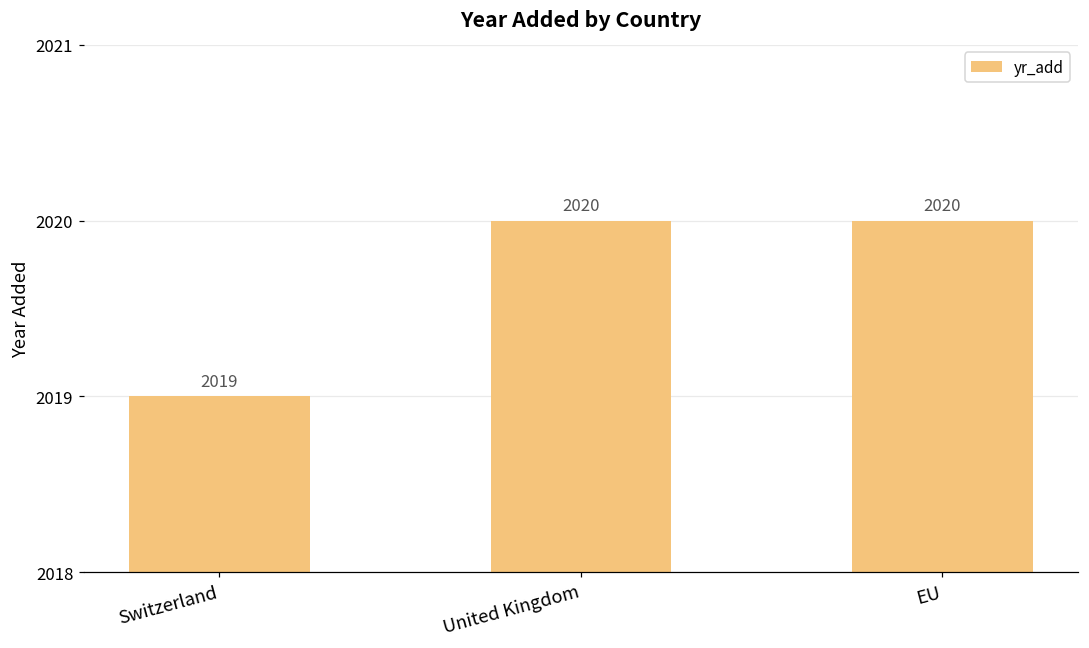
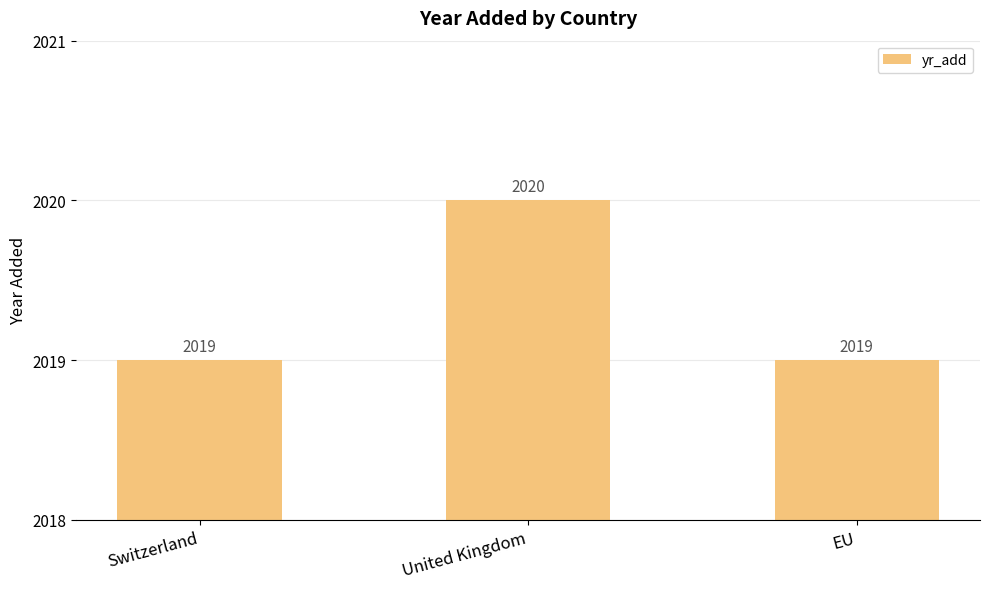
  {
    "Switzerland": 2019,
    "United Kingdom": 2020,
-   "EU": 2020
+   "EU": 2019
  }
